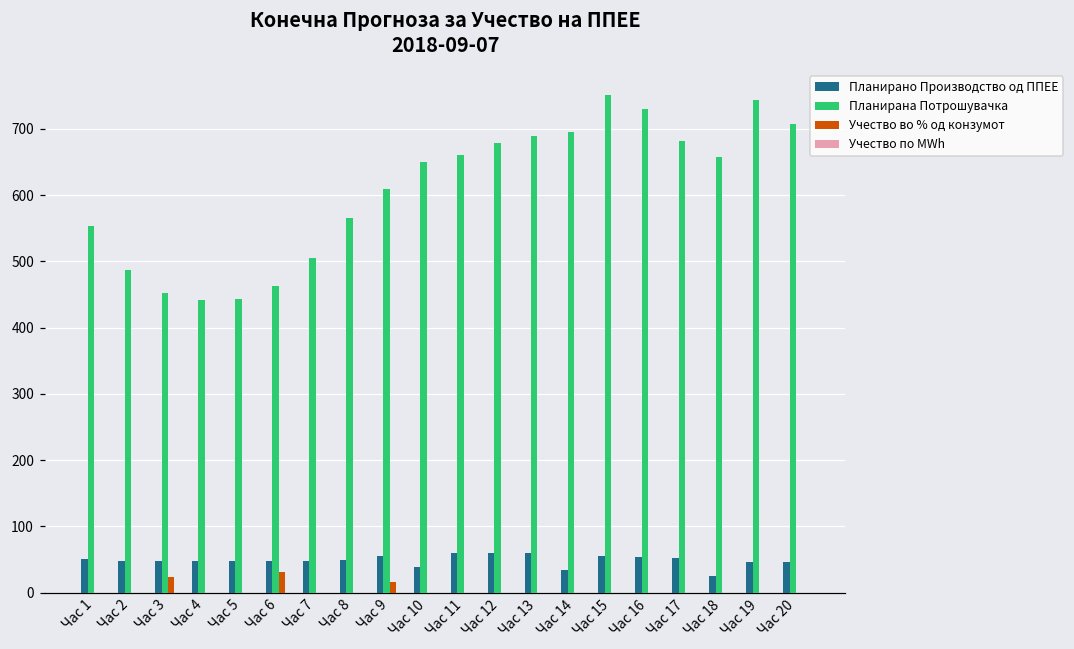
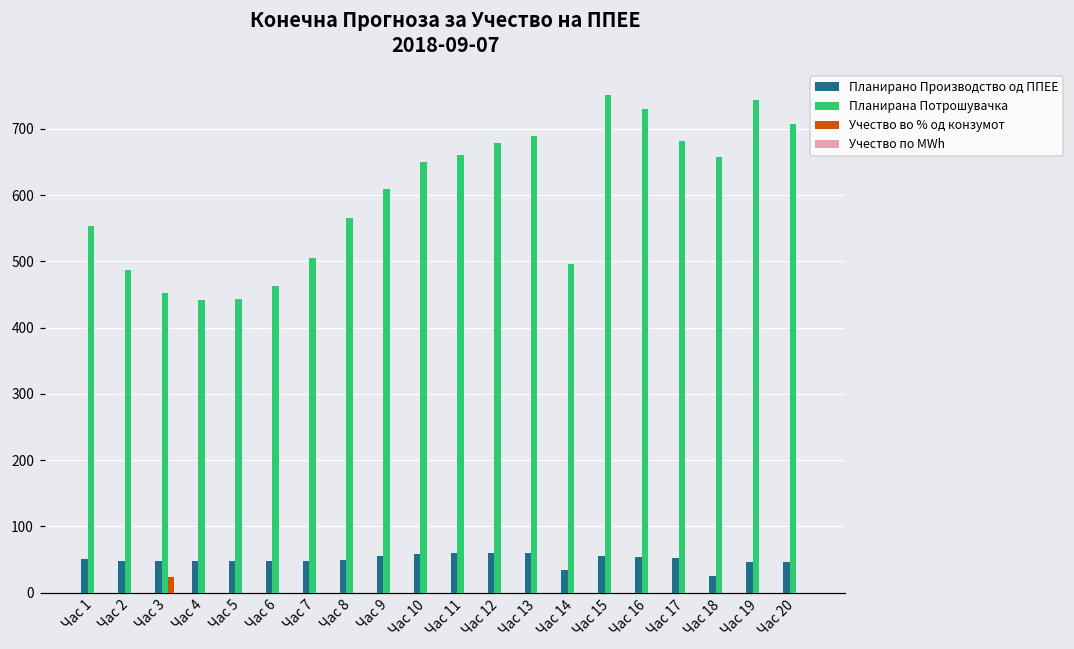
  {
    "Планирано Производство од ППЕЕ": {
      "Час 1": 50,
      "Час 2": 50,
      "Час 3": 50,
      "Час 4": 50,
      "Час 5": 50,
      "Час 6": 50,
      "Час 7": 50,
      "Час 8": 50,
      "Час 9": 60,
-     "Час 10": 40,
+     "Час 10": 60,
      "Час 11": 60,
      "Час 12": 60,
      "Час 13": 60,
      "Час 14": 30,
      "Час 15": 60,
      "Час 16": 50,
      "Час 17": 50,
      "Час 18": 30,
      "Час 19": 50,
      "Час 20": 50
    },
    "Планирана Потрошувачка": {
      "Час 1": 550,
      "Час 2": 490,
      "Час 3": 450,
      "Час 4": 440,
      "Час 5": 440,
      "Час 6": 460,
      "Час 7": 500,
      "Час 8": 570,
      "Час 9": 610,
      "Час 10": 650,
      "Час 11": 660,
      "Час 12": 680,
      "Час 13": 690,
-     "Час 14": 700,
+     "Час 14": 500,
      "Час 15": 750,
      "Час 16": 730,
      "Час 17": 680,
      "Час 18": 660,
      "Час 19": 740,
      "Час 20": 710
    },
    "Учество во % од конзумот": {
      "Час 3": 20,
-     "Час 6": 30,
-     "Час 9": 20
+     "Час 6": 0,
+     "Час 9": 0
    }
  }
